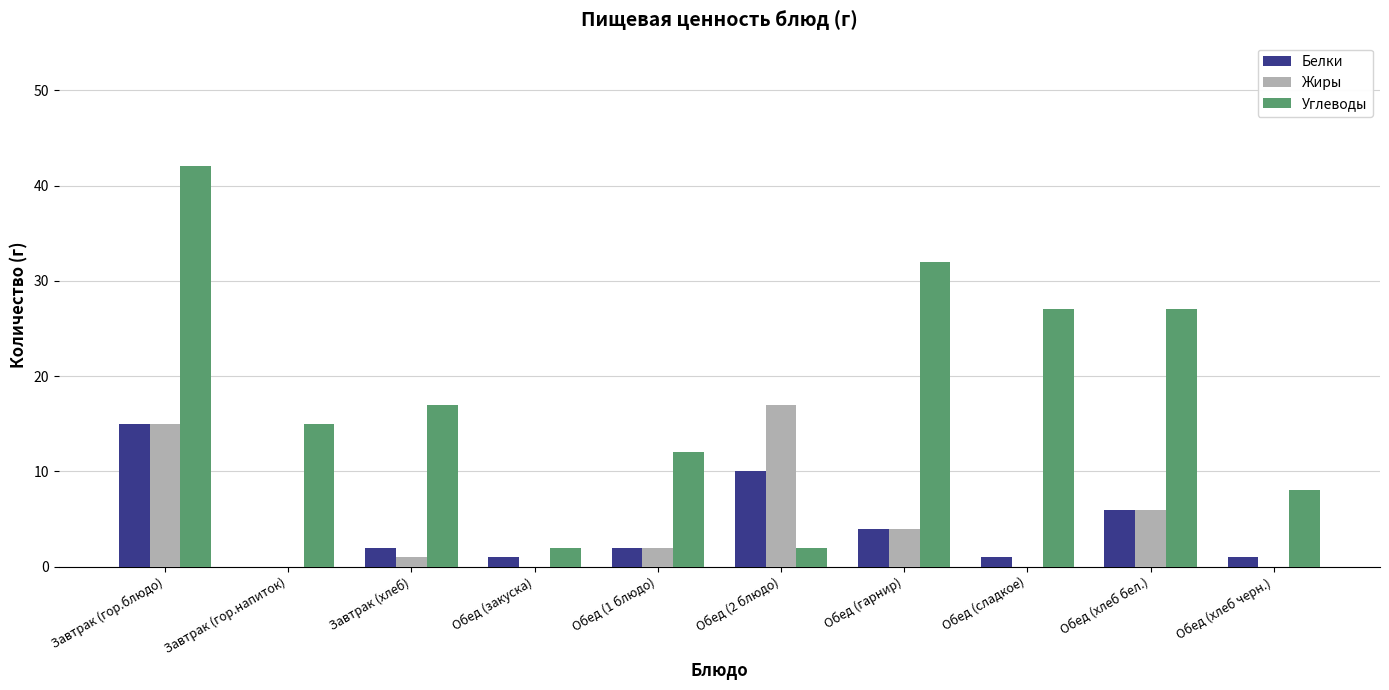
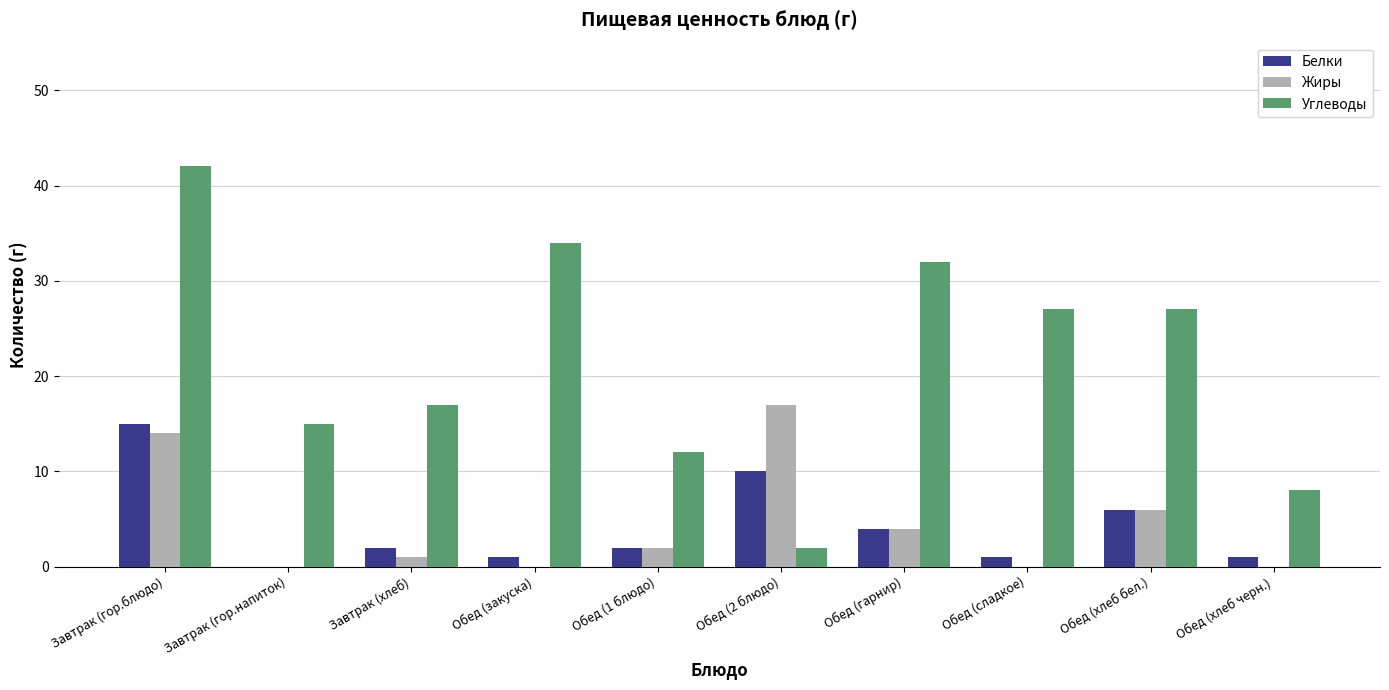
  {
    "Белки": {
      "Завтрак (гор.блюдо)": 15,
      "Завтрак (гор.напиток)": 0,
      "Завтрак (хлеб)": 2,
      "Обед (закуска)": 1,
      "Обед (1 блюдо)": 2,
      "Обед (2 блюдо)": 10,
      "Обед (гарнир)": 4,
      "Обед (сладкое)": 1,
      "Обед (хлеб бел.)": 6,
      "Обед (хлеб черн.)": 1
    },
    "Жиры": {
-     "Завтрак (гор.блюдо)": 15,
+     "Завтрак (гор.блюдо)": 14,
      "Завтрак (гор.напиток)": 0,
      "Завтрак (хлеб)": 1,
      "Обед (закуска)": 0,
      "Обед (1 блюдо)": 2,
      "Обед (2 блюдо)": 17,
      "Обед (гарнир)": 4,
      "Обед (сладкое)": 0,
      "Обед (хлеб бел.)": 6,
      "Обед (хлеб черн.)": 0
    },
    "Углеводы": {
      "Завтрак (гор.блюдо)": 42,
      "Завтрак (гор.напиток)": 15,
      "Завтрак (хлеб)": 17,
-     "Обед (закуска)": 2,
+     "Обед (закуска)": 34,
      "Обед (1 блюдо)": 12,
      "Обед (2 блюдо)": 2,
      "Обед (гарнир)": 32,
      "Обед (сладкое)": 27,
      "Обед (хлеб бел.)": 27,
      "Обед (хлеб черн.)": 8
    }
  }
